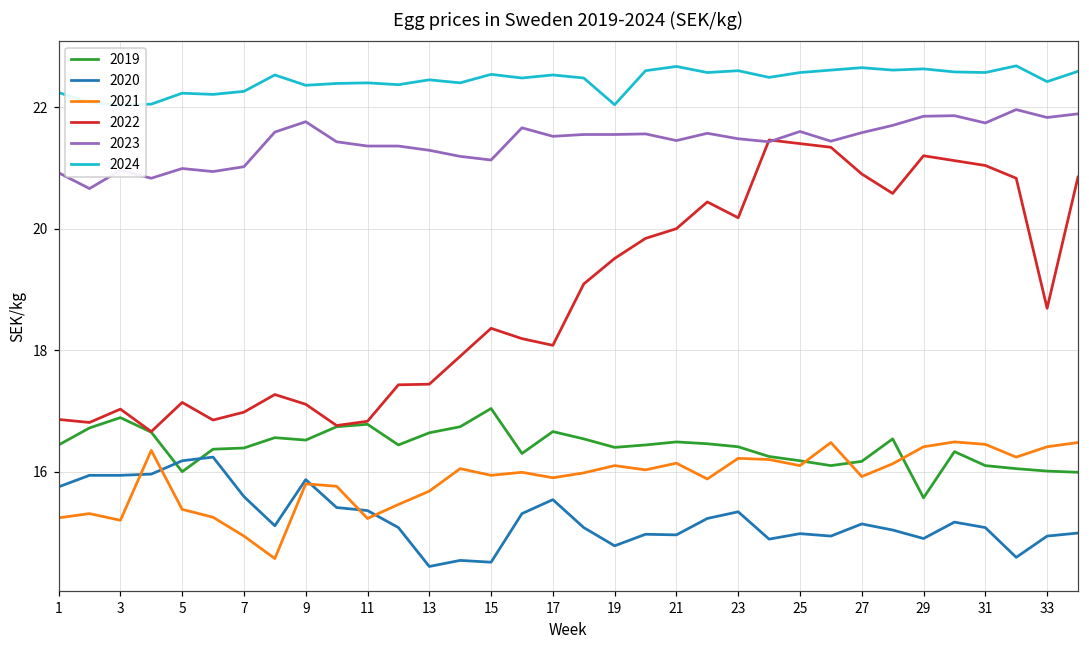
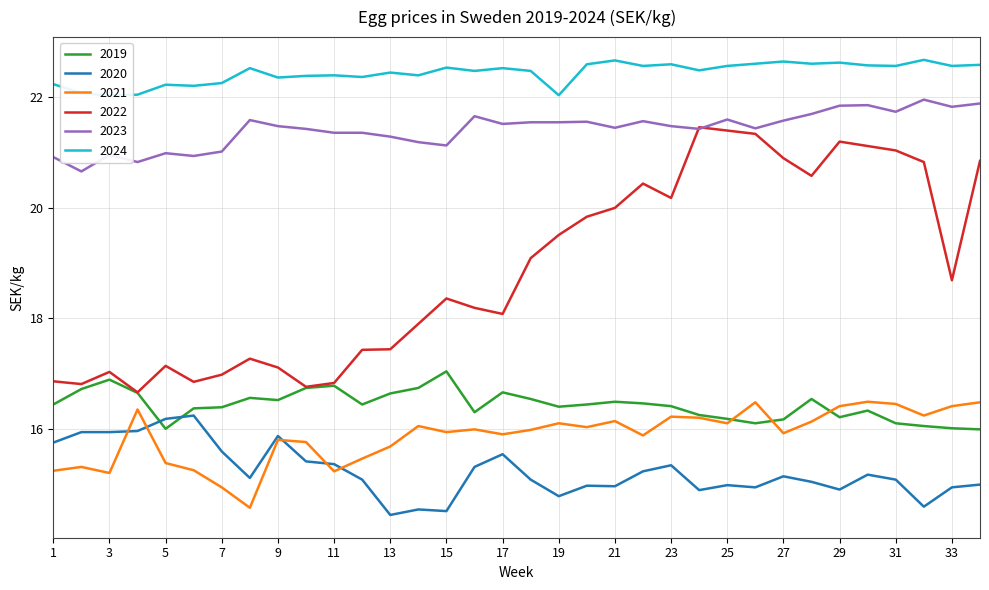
  {
    "2019": {
      "1": 16.4,
      "3": 16.9,
      "5": 16.0,
      "7": 16.4,
      "9": 16.5,
      "11": 16.8,
      "13": 16.6,
      "15": 17.0,
      "17": 16.7,
      "19": 16.4,
      "21": 16.5,
      "23": 16.4,
      "25": 16.2,
      "27": 16.2,
-     "29": 15.6,
+     "29": 16.2,
      "31": 16.1,
      "33": 16.0
    },
    "2020": {
      "1": 15.8,
      "3": 15.9,
      "5": 16.2,
      "7": 15.6,
      "9": 15.9,
      "11": 15.4,
      "13": 14.4,
      "15": 14.5,
      "17": 15.5,
      "19": 14.8,
      "21": 15.0,
      "23": 15.3,
      "25": 15.0,
      "27": 15.1,
      "29": 14.9,
      "31": 15.1,
      "33": 14.9
    },
    "2021": {
      "1": 15.2,
      "3": 15.2,
      "5": 15.4,
      "7": 14.9,
      "9": 15.8,
      "11": 15.2,
      "13": 15.7,
      "15": 15.9,
      "17": 15.9,
      "19": 16.1,
      "21": 16.1,
      "23": 16.2,
      "25": 16.1,
      "27": 15.9,
      "29": 16.4,
      "31": 16.5,
      "33": 16.4
    },
    "2022": {
      "1": 16.9,
      "3": 17.0,
      "5": 17.1,
      "7": 17.0,
      "9": 17.1,
      "11": 16.8,
      "13": 17.4,
      "15": 18.4,
      "17": 18.1,
      "19": 19.5,
      "21": 20.0,
      "23": 20.2,
      "25": 21.4,
      "27": 20.9,
      "29": 21.2,
      "31": 21.0,
      "33": 18.7
    },
    "2023": {
      "1": 20.9,
      "5": 21.0,
      "7": 21.0,
-     "9": 21.8,
+     "9": 21.5,
      "11": 21.4,
      "13": 21.3,
      "15": 21.1,
      "17": 21.5,
      "19": 21.6,
      "21": 21.5,
      "23": 21.5,
      "25": 21.6,
      "27": 21.6,
      "29": 21.9,
      "31": 21.7,
      "33": 21.8
    },
    "2024": {
      "1": 22.2,
      "5": 22.2,
      "7": 22.3,
      "9": 22.4,
      "11": 22.4,
      "13": 22.5,
      "15": 22.5,
      "17": 22.5,
      "19": 22.0,
      "21": 22.7,
      "23": 22.6,
      "25": 22.6,
      "27": 22.7,
      "29": 22.6,
      "31": 22.6,
-     "33": 22.4
+     "33": 22.6
    }
  }
